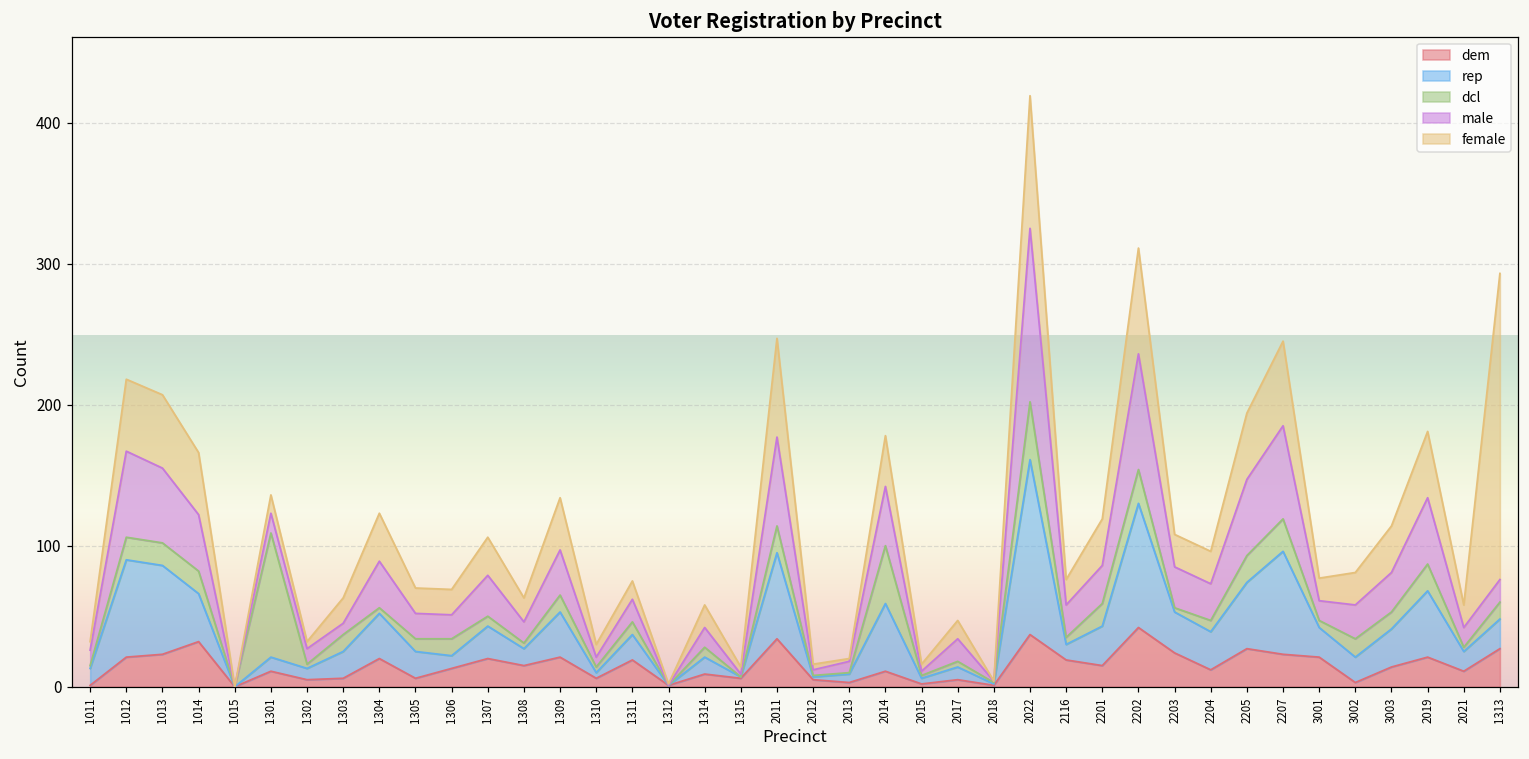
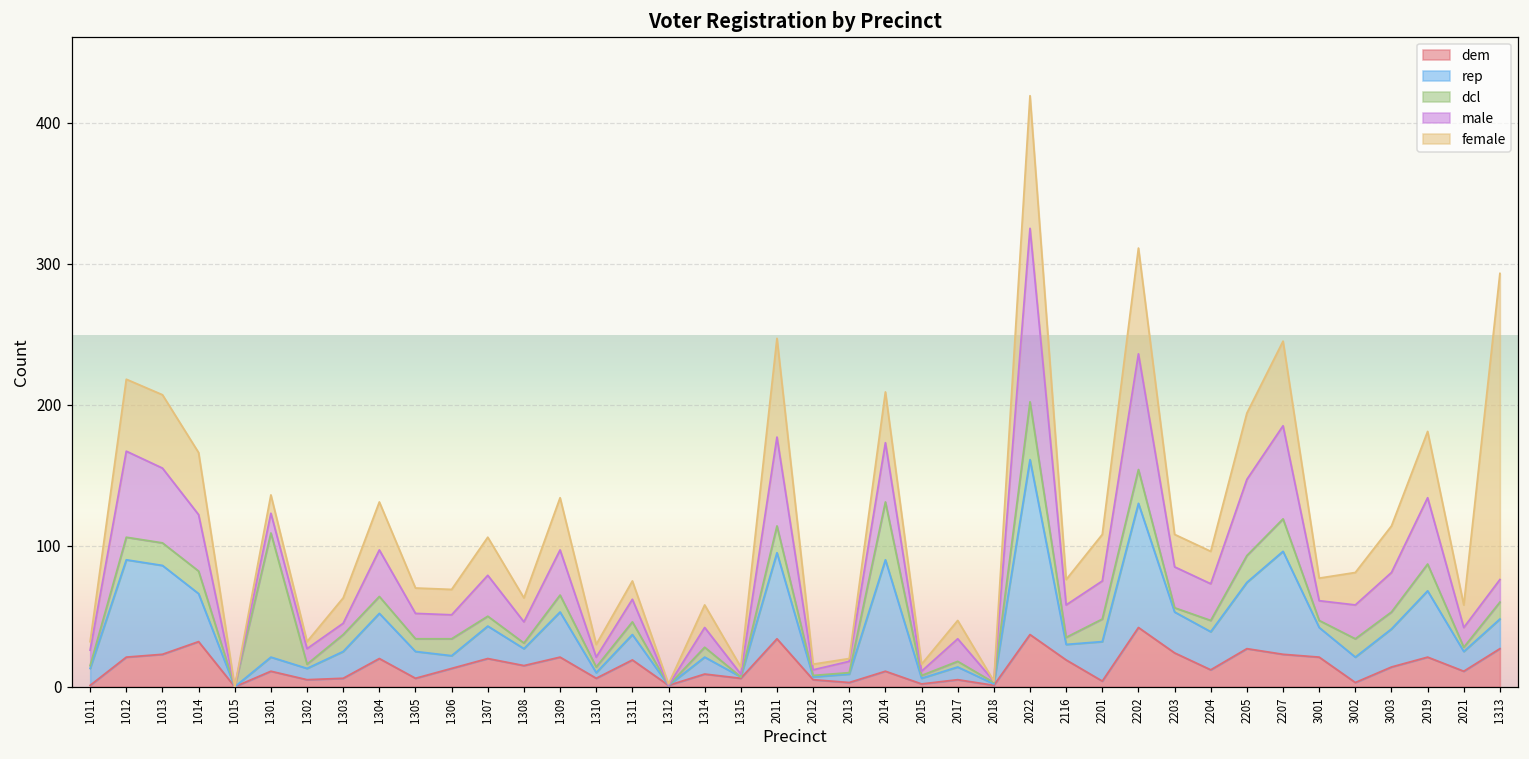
  {
    "dem": {
      "1011": 1,
      "1012": 21,
      "1013": 23,
      "1014": 32,
      "1301": 11,
      "1302": 5,
      "1303": 6,
      "1304": 20,
      "1305": 6,
      "1306": 13,
      "1307": 20,
      "1308": 15,
      "1309": 21,
      "1310": 6,
      "1311": 19,
      "1314": 9,
      "2011": 34,
      "2013": 3,
      "2014": 11,
      "2015": 2,
      "2017": 5,
      "2022": 37,
      "2116": 19,
-     "2201": 15,
+     "2201": 4,
      "2202": 42,
      "2203": 24,
      "2204": 12,
      "2205": 27,
      "2207": 23,
      "3001": 21,
      "3002": 3,
      "3003": 14,
      "2019": 21,
      "2021": 11,
      "1313": 27
    },
    "rep": {
      "1011": 12,
      "1012": 69,
      "1013": 63,
      "1014": 34,
      "1301": 10,
      "1302": 8,
      "1303": 19,
      "1304": 32,
      "1305": 19,
      "1306": 9,
      "1307": 23,
      "1308": 12,
      "1309": 32,
      "1310": 4,
      "1311": 18,
      "1314": 12,
      "2011": 61,
-     "2014": 48,
+     "2014": 79,
      "2015": 4,
      "2017": 9,
      "2022": 124,
      "2116": 11,
      "2201": 28,
      "2202": 88,
      "2203": 29,
      "2204": 27,
      "2205": 47,
      "2207": 73,
      "3001": 21,
      "3002": 18,
      "3003": 27,
      "2019": 47,
      "2021": 14,
      "1313": 21
    },
    "dcl": {
      "1011": 2,
      "1012": 16,
      "1013": 16,
      "1014": 16,
      "1301": 88,
      "1302": 3,
      "1303": 12,
-     "1304": 4,
+     "1304": 12,
      "1305": 9,
      "1306": 12,
      "1307": 7,
      "1308": 4,
      "1309": 12,
      "1310": 4,
      "1311": 9,
      "1314": 7,
      "2011": 19,
      "2014": 41,
      "2015": 2,
      "2017": 4,
      "2022": 41,
      "2116": 5,
      "2201": 16,
      "2202": 24,
      "2203": 3,
      "2204": 8,
      "2205": 19,
      "2207": 23,
      "3001": 5,
      "3002": 13,
      "3003": 12,
      "2019": 19,
      "2021": 3,
      "1313": 12
    },
    "male": {
      "1011": 11,
      "1012": 61,
      "1013": 53,
      "1014": 40,
      "1301": 14,
      "1302": 11,
      "1303": 8,
      "1304": 33,
      "1305": 18,
      "1306": 17,
      "1307": 29,
      "1308": 15,
      "1309": 32,
      "1310": 7,
      "1311": 16,
      "1314": 14,
      "1315": 2,
      "2011": 63,
      "2012": 4,
      "2013": 8,
      "2014": 42,
      "2015": 3,
      "2017": 16,
      "2022": 123,
      "2116": 23,
      "2201": 27,
      "2202": 82,
      "2203": 29,
      "2204": 26,
      "2205": 54,
      "2207": 66,
      "3001": 14,
      "3002": 24,
      "3003": 28,
      "2019": 47,
      "2021": 14,
      "1313": 16
    },
    "female": {
      "1011": 6,
      "1012": 51,
      "1013": 52,
      "1014": 44,
      "1301": 13,
      "1302": 5,
      "1303": 18,
      "1304": 34,
      "1305": 18,
      "1306": 18,
      "1307": 27,
      "1308": 17,
      "1309": 37,
      "1310": 9,
      "1311": 13,
      "1314": 16,
      "1315": 5,
      "2011": 70,
      "2012": 4,
      "2013": 2,
      "2014": 36,
      "2015": 5,
      "2017": 13,
      "2022": 94,
      "2116": 18,
      "2201": 33,
      "2202": 75,
      "2203": 23,
      "2204": 23,
      "2205": 47,
      "2207": 60,
      "3001": 16,
      "3002": 23,
      "3003": 33,
      "2019": 47,
      "2021": 16,
      "1313": 217
    }
  }
